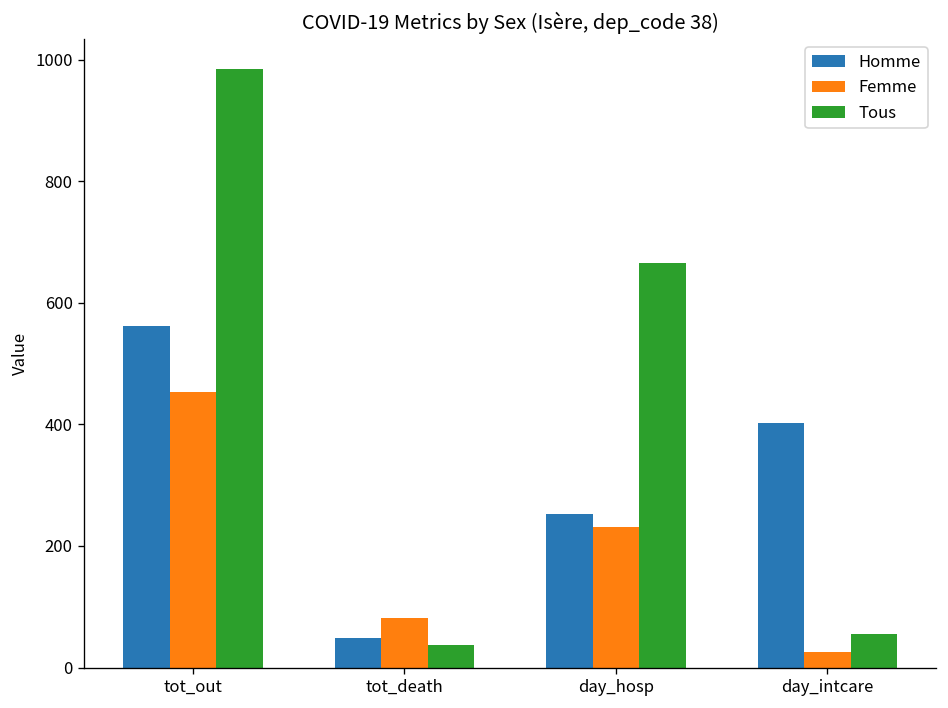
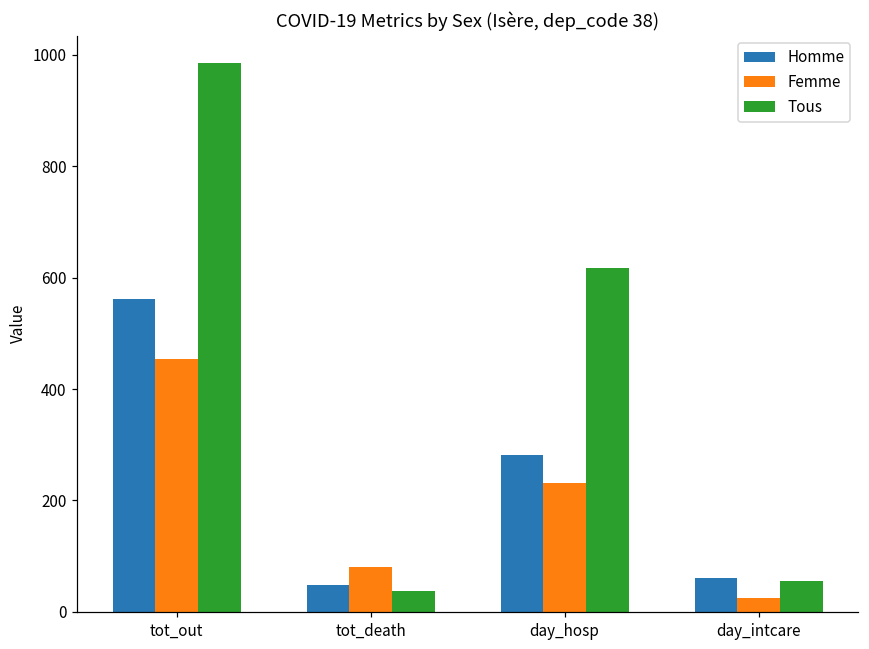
  {
    "Homme": {
      "tot_out": 560,
      "tot_death": 50,
-     "day_hosp": 250,
-     "day_intcare": 400
+     "day_hosp": 280,
+     "day_intcare": 60
    },
    "Femme": {
      "tot_out": 450,
      "tot_death": 80,
      "day_hosp": 230,
      "day_intcare": 30
    },
    "Tous": {
      "tot_out": 990,
      "tot_death": 40,
-     "day_hosp": 670,
+     "day_hosp": 620,
      "day_intcare": 60
    }
  }
